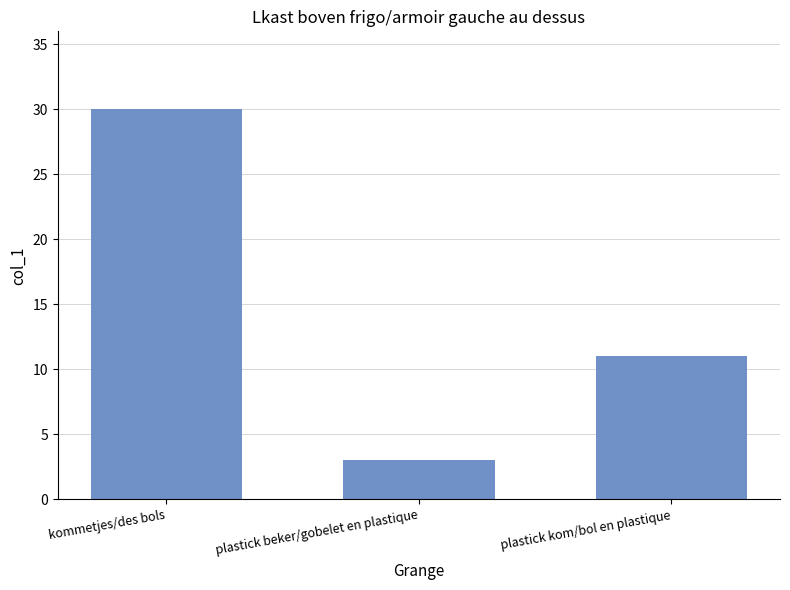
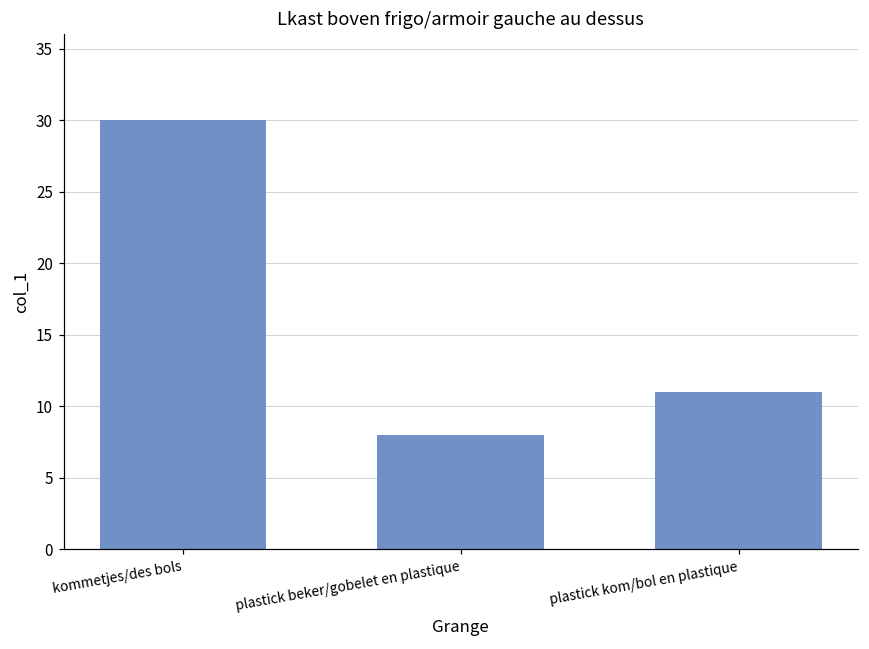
  {
    "kommetjes/des bols": 30,
-   "plastick beker/gobelet en plastique": 3,
+   "plastick beker/gobelet en plastique": 8,
    "plastick kom/bol en plastique": 11
  }
